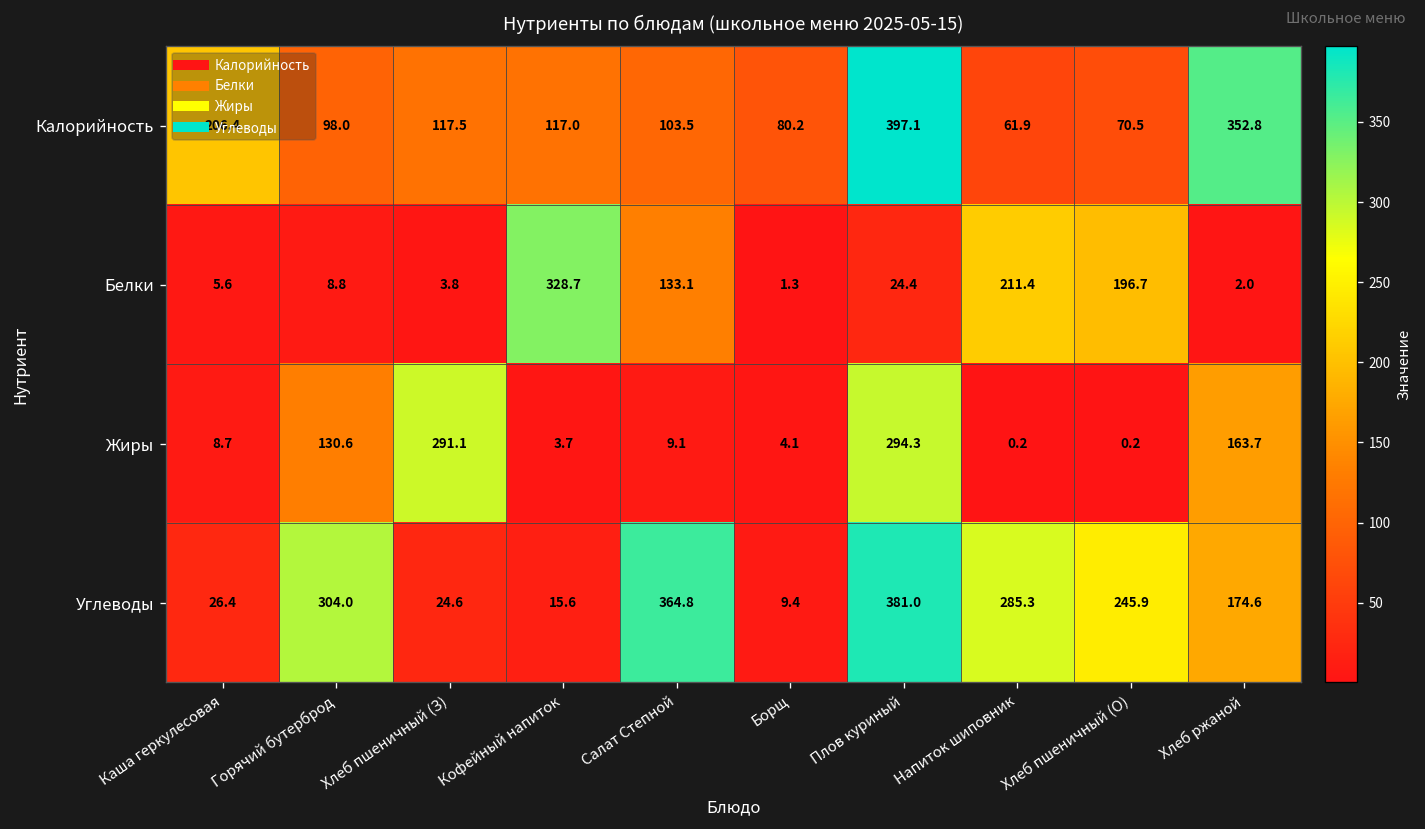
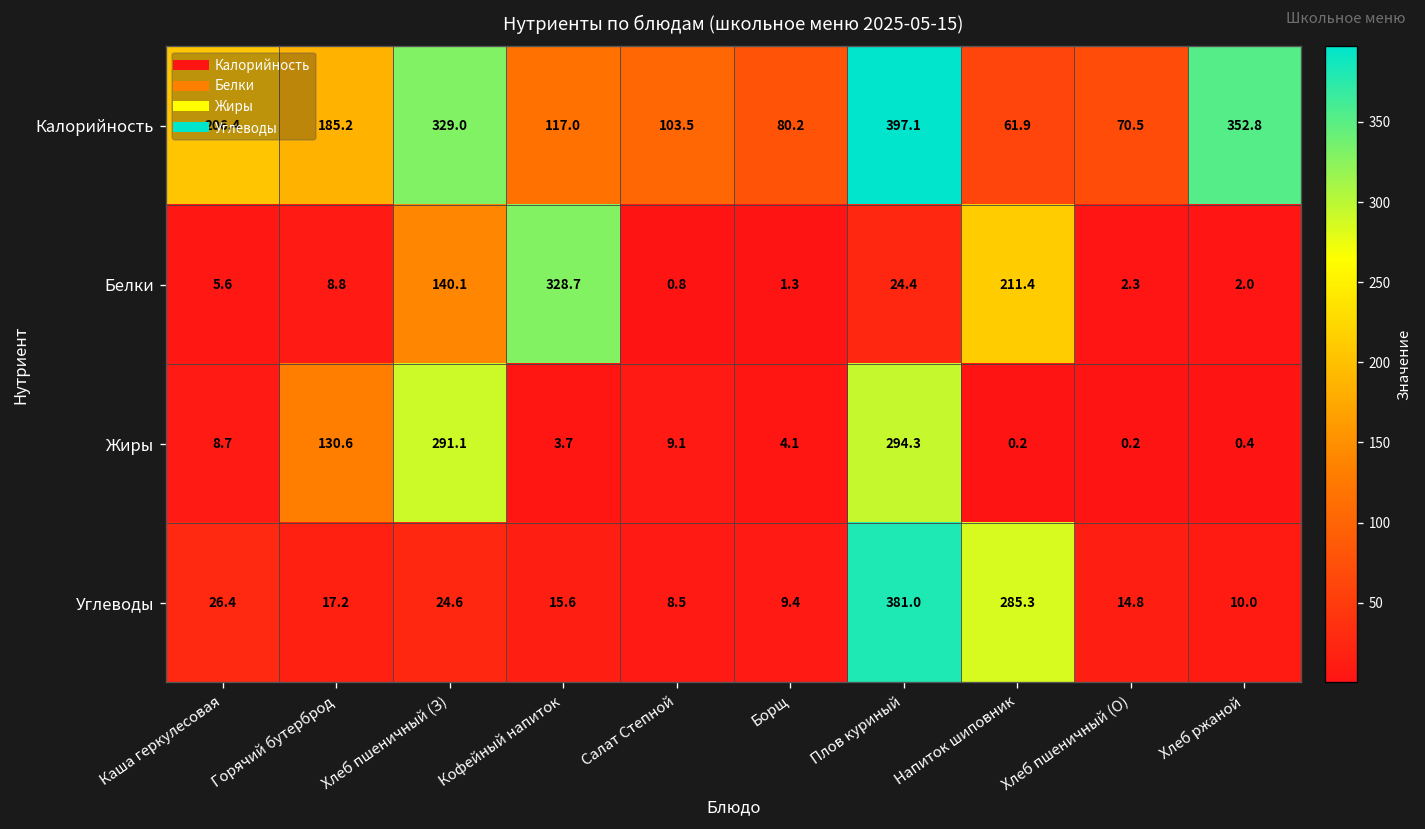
  {
    "Калорийность": {
-     "Горячий бутерброд": 98.0,
-     "Хлеб пшеничный (З)": 117.5,
+     "Горячий бутерброд": 185.2,
+     "Хлеб пшеничный (З)": 329.0,
      "Кофейный напиток": 117.0,
      "Салат Степной": 103.5,
      "Борщ": 80.2,
      "Плов куриный": 397.1,
      "Напиток шиповник": 61.9,
      "Хлеб пшеничный (О)": 70.5,
      "Хлеб ржаной": 352.8
    },
    "Белки": {
      "Каша геркулесовая": 5.6,
      "Горячий бутерброд": 8.8,
-     "Хлеб пшеничный (З)": 3.8,
+     "Хлеб пшеничный (З)": 140.1,
      "Кофейный напиток": 328.7,
-     "Салат Степной": 133.1,
+     "Салат Степной": 0.8,
      "Борщ": 1.3,
      "Плов куриный": 24.4,
      "Напиток шиповник": 211.4,
-     "Хлеб пшеничный (О)": 196.7,
+     "Хлеб пшеничный (О)": 2.3,
      "Хлеб ржаной": 2.0
    },
    "Жиры": {
      "Каша геркулесовая": 8.7,
      "Горячий бутерброд": 130.6,
      "Хлеб пшеничный (З)": 291.1,
      "Кофейный напиток": 3.7,
      "Салат Степной": 9.1,
      "Борщ": 4.1,
      "Плов куриный": 294.3,
      "Напиток шиповник": 0.2,
      "Хлеб пшеничный (О)": 0.2,
-     "Хлеб ржаной": 163.7
+     "Хлеб ржаной": 0.4
    },
    "Углеводы": {
      "Каша геркулесовая": 26.4,
-     "Горячий бутерброд": 304.0,
+     "Горячий бутерброд": 17.2,
      "Хлеб пшеничный (З)": 24.6,
      "Кофейный напиток": 15.6,
-     "Салат Степной": 364.8,
+     "Салат Степной": 8.5,
      "Борщ": 9.4,
      "Плов куриный": 381.0,
      "Напиток шиповник": 285.3,
-     "Хлеб пшеничный (О)": 245.9,
-     "Хлеб ржаной": 174.6
+     "Хлеб пшеничный (О)": 14.8,
+     "Хлеб ржаной": 10.0
    }
  }
